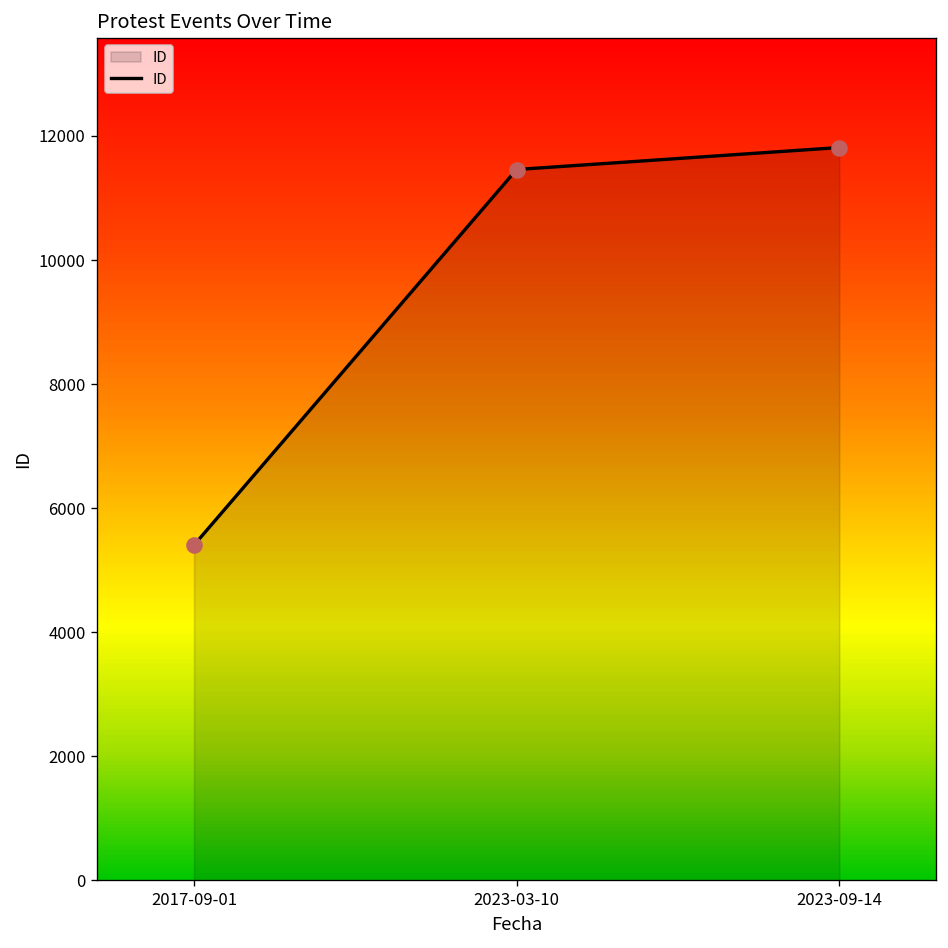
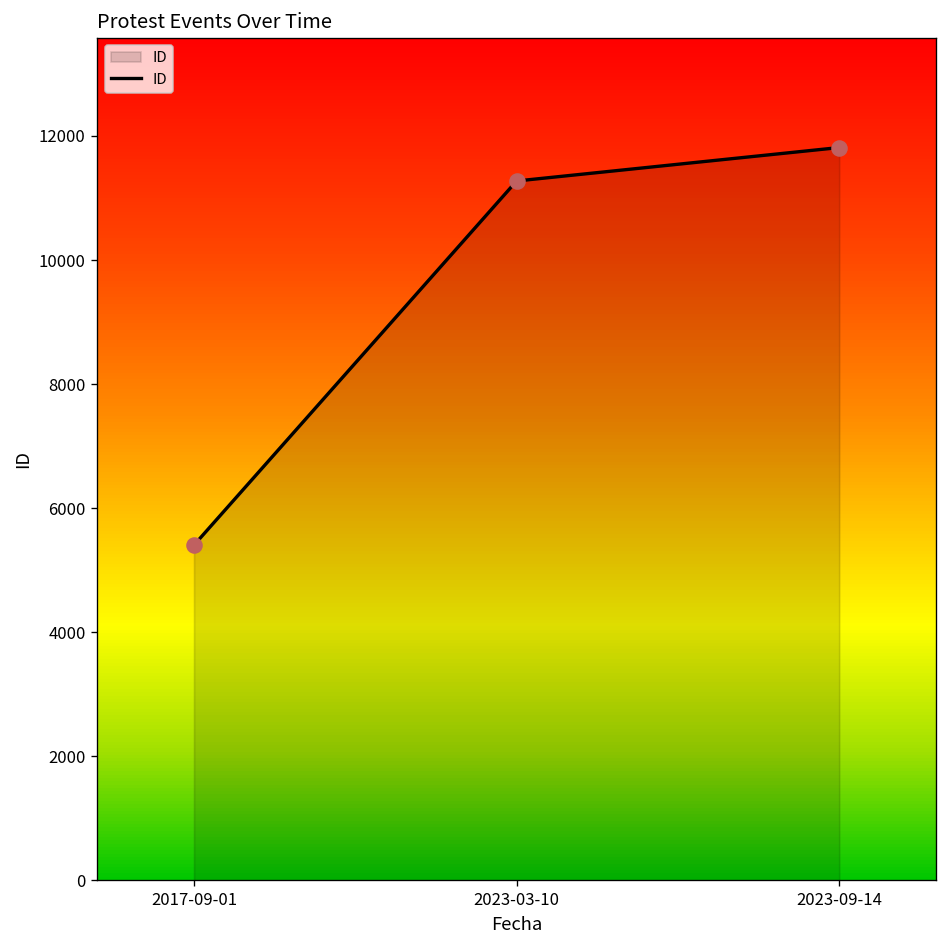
  {
    "2017-09-01": 5400,
-   "2023-03-10": 11500,
+   "2023-03-10": 11300,
    "2023-09-14": 11800
  }
